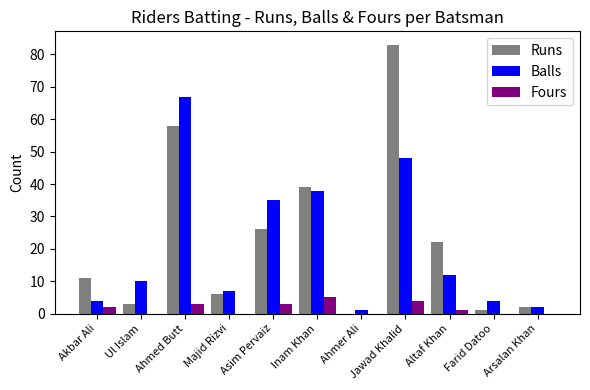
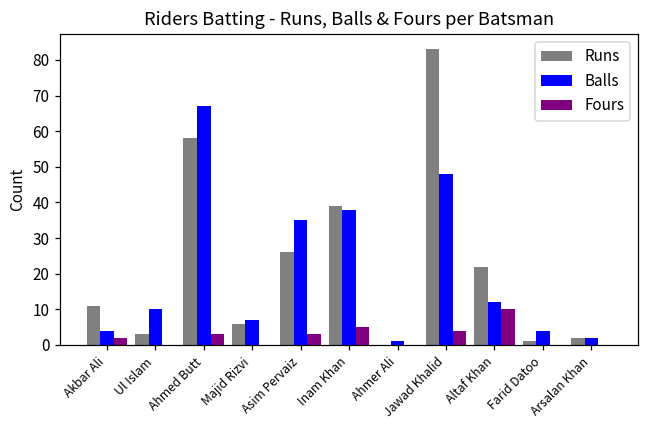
  {
    "Runs": {
      "Akbar Ali": 11,
      "Ul Islam": 3,
      "Ahmed Butt": 58,
      "Majid Rizvi": 6,
      "Asim Pervaiz": 26,
      "Inam Khan": 39,
      "Ahmer Ali": 0,
      "Jawad Khalid": 83,
      "Altaf Khan": 22,
      "Farid Datoo": 1,
      "Arsalan Khan": 2
    },
    "Balls": {
      "Akbar Ali": 4,
      "Ul Islam": 10,
      "Ahmed Butt": 67,
      "Majid Rizvi": 7,
      "Asim Pervaiz": 35,
      "Inam Khan": 38,
      "Ahmer Ali": 1,
      "Jawad Khalid": 48,
      "Altaf Khan": 12,
      "Farid Datoo": 4,
      "Arsalan Khan": 2
    },
    "Fours": {
      "Akbar Ali": 2,
      "Ul Islam": 0,
      "Ahmed Butt": 3,
      "Majid Rizvi": 0,
      "Asim Pervaiz": 3,
      "Inam Khan": 5,
      "Ahmer Ali": 0,
      "Jawad Khalid": 4,
-     "Altaf Khan": 1,
+     "Altaf Khan": 10,
      "Farid Datoo": 0,
      "Arsalan Khan": 0
    }
  }
